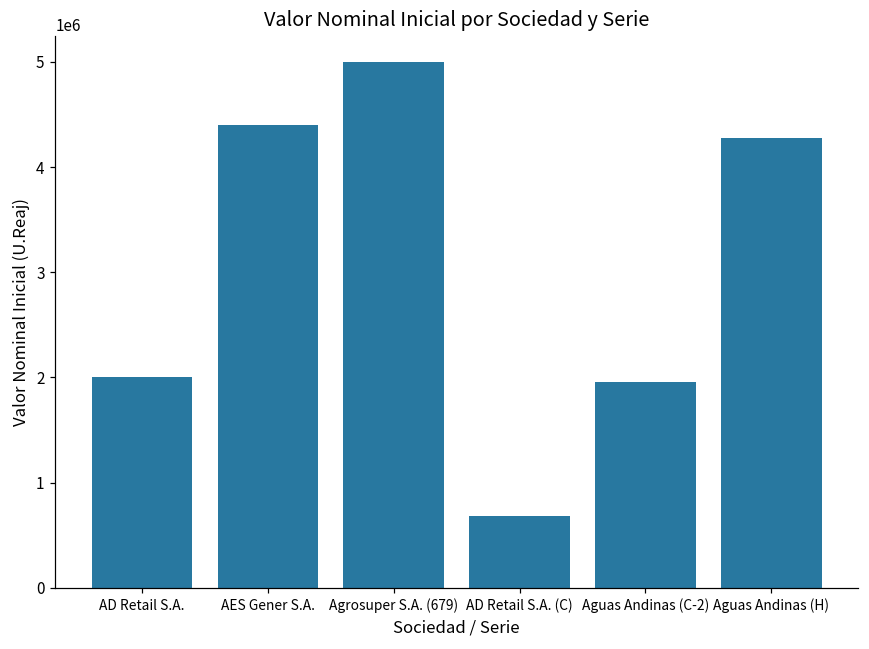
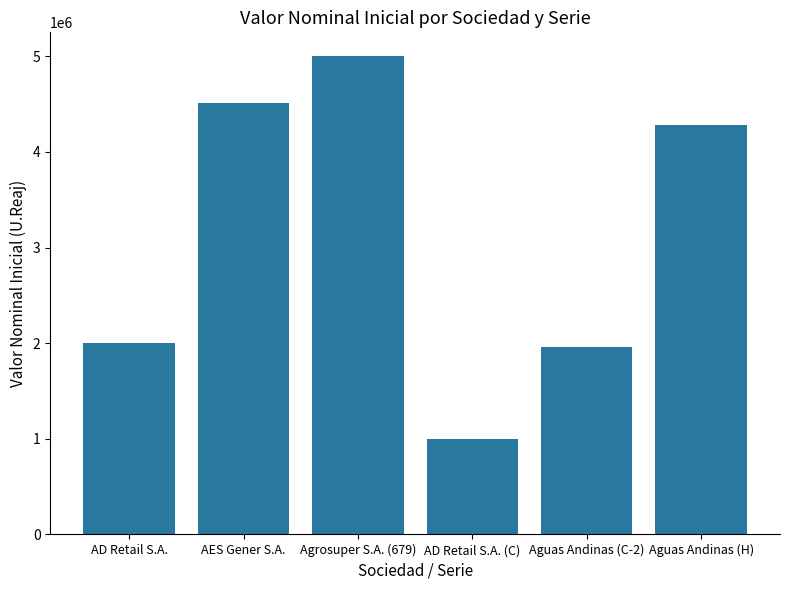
  {
    "AD Retail S.A.": 2000000,
-   "AES Gener S.A.": 4400000,
+   "AES Gener S.A.": 4500000,
    "Agrosuper S.A. (679)": 5000000,
-   "AD Retail S.A. (C)": 700000,
+   "AD Retail S.A. (C)": 1000000,
    "Aguas Andinas (C-2)": 2000000,
    "Aguas Andinas (H)": 4300000
  }
